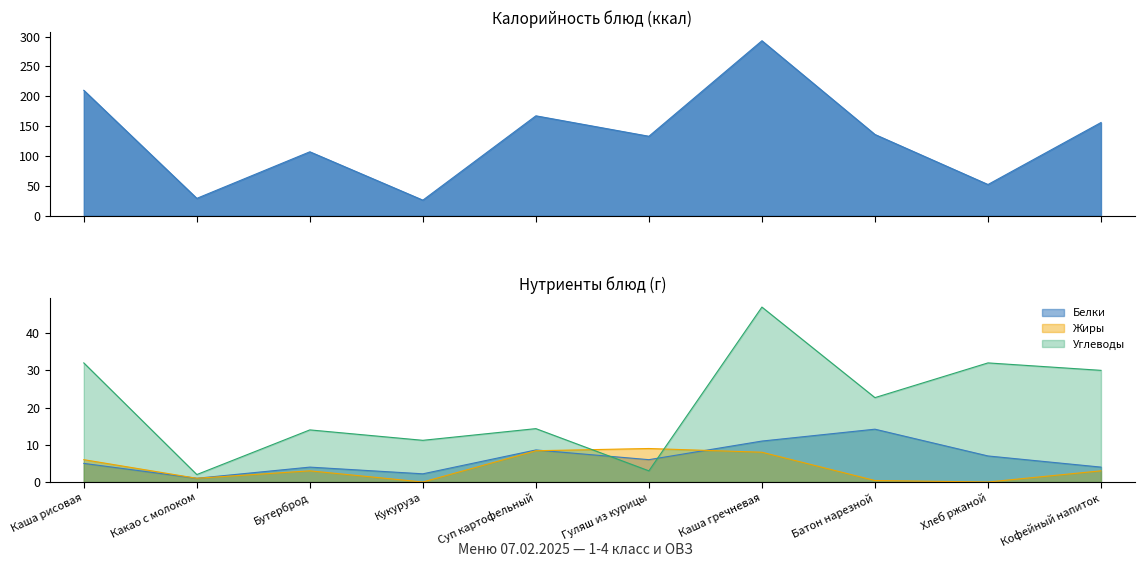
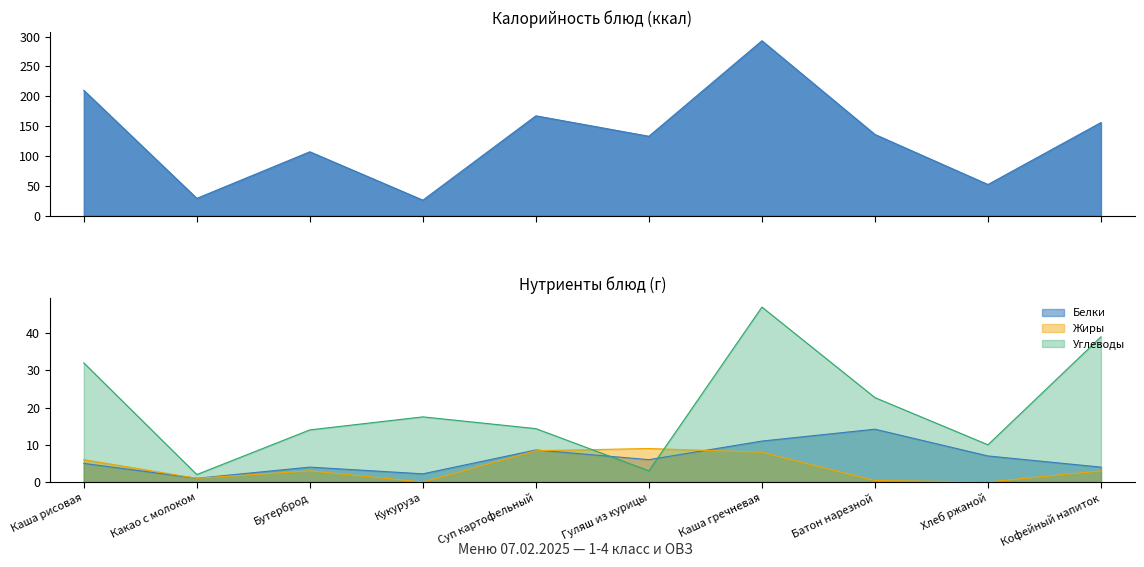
  {
    "Нутриенты блюд (г)": {
      "Белки": {
        "Каша рисовая": 5,
        "Бутерброд": 4,
        "Кукуруза": 2,
        "Гуляш из курицы": 6,
        "Каша гречневая": 11,
        "Батон нарезной": 14,
        "Хлеб ржаной": 7,
        "Кофейный напиток": 4
      },
      "Жиры": {
        "Каша рисовая": 6,
        "Бутерброд": 3,
        "Кукуруза": 0,
        "Гуляш из курицы": 9,
        "Каша гречневая": 8,
        "Батон нарезной": 0,
        "Хлеб ржаной": 0,
        "Кофейный напиток": 3
      },
      "Углеводы": {
        "Каша рисовая": 32,
        "Какао с молоком": 2,
        "Бутерброд": 14,
-       "Кукуруза": 11,
+       "Кукуруза": 18,
        "Суп картофельный": 14,
        "Гуляш из курицы": 3,
        "Каша гречневая": 47,
        "Батон нарезной": 23,
-       "Хлеб ржаной": 32,
-       "Кофейный напиток": 30
+       "Хлеб ржаной": 10,
+       "Кофейный напиток": 39
      }
    }
  }
